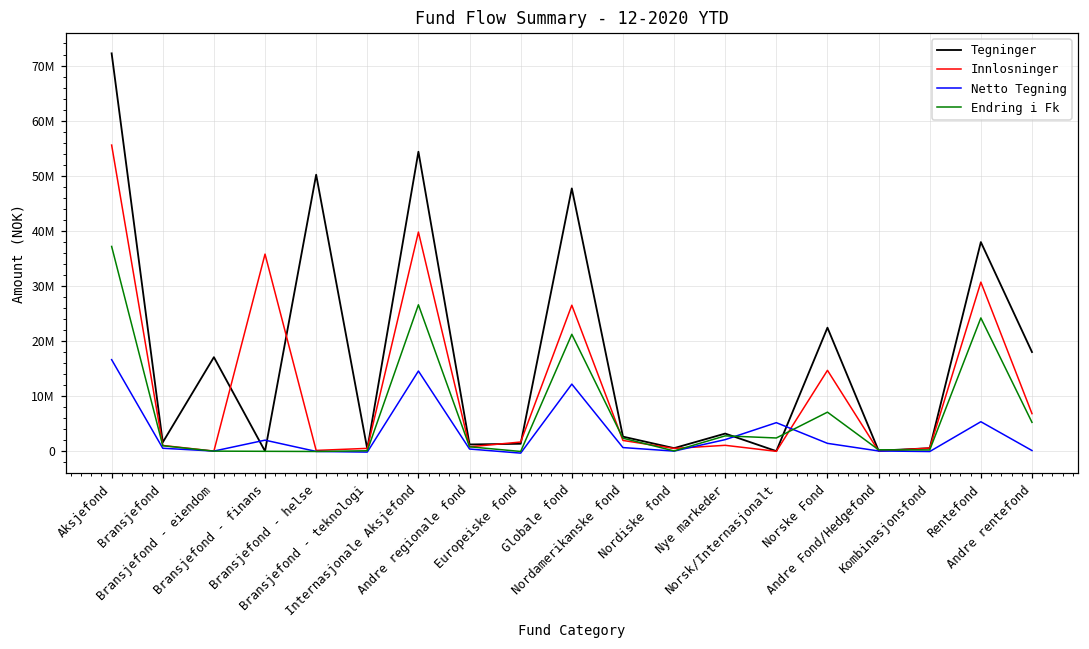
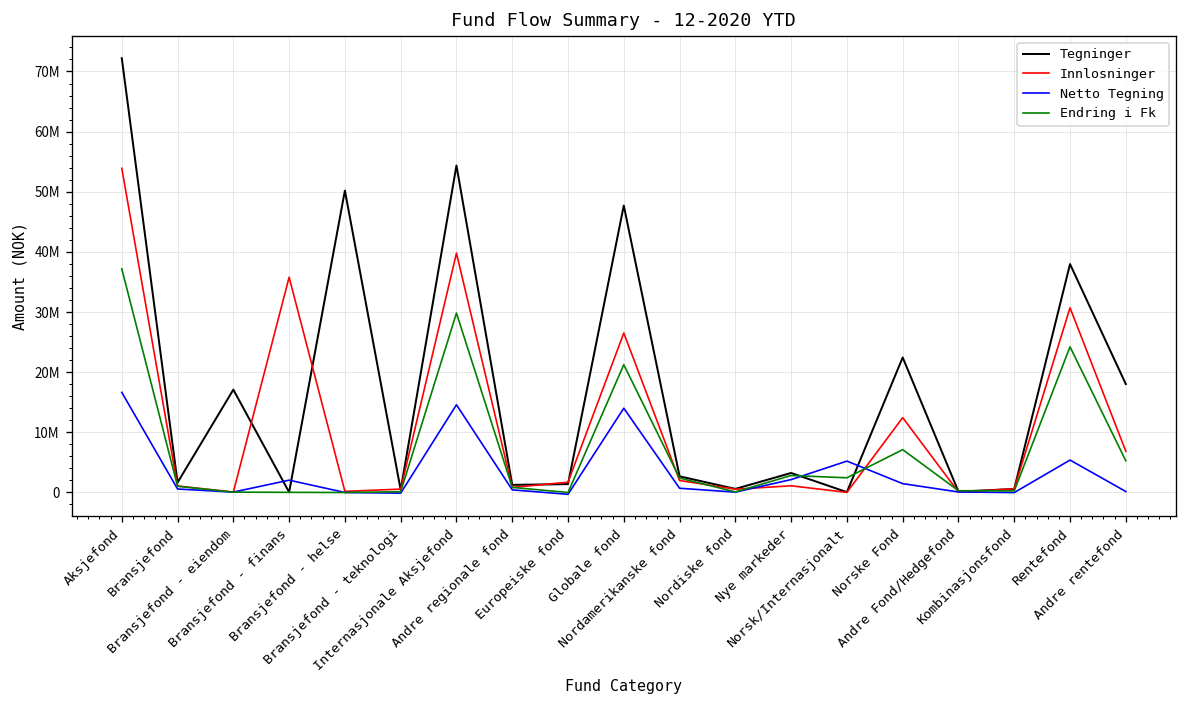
  {
    "Tegninger": {
      "Aksjefond": 72000000,
      "Bransjefond": 2000000,
      "Bransjefond - eiendom": 17000000,
      "Bransjefond - helse": 50000000,
      "Internasjonale Aksjefond": 54000000,
      "Globale fond": 48000000,
      "Norske Fond": 22000000,
      "Rentefond": 38000000,
      "Andre rentefond": 18000000
    },
    "Innlosninger": {
-     "Aksjefond": 56000000,
+     "Aksjefond": 54000000,
      "Bransjefond - finans": 36000000,
      "Internasjonale Aksjefond": 40000000,
      "Globale fond": 27000000,
      "Nye markeder": 1000000,
-     "Norske Fond": 15000000,
+     "Norske Fond": 12000000,
      "Rentefond": 31000000,
      "Andre rentefond": 7000000
    },
    "Netto Tegning": {
      "Aksjefond": 17000000,
      "Bransjefond - finans": 2000000,
      "Internasjonale Aksjefond": 15000000,
-     "Globale fond": 12000000,
+     "Globale fond": 14000000,
      "Nordamerikanske fond": 1000000,
      "Nye markeder": 2000000,
      "Norsk/Internasjonalt": 5000000,
      "Norske Fond": 1000000,
      "Rentefond": 5000000,
      "Andre rentefond": 0
    },
    "Endring i Fk": {
      "Aksjefond": 37000000,
-     "Internasjonale Aksjefond": 27000000,
+     "Internasjonale Aksjefond": 30000000,
      "Globale fond": 21000000,
      "Norsk/Internasjonalt": 2000000,
      "Norske Fond": 7000000,
      "Rentefond": 24000000,
      "Andre rentefond": 5000000
    }
  }
